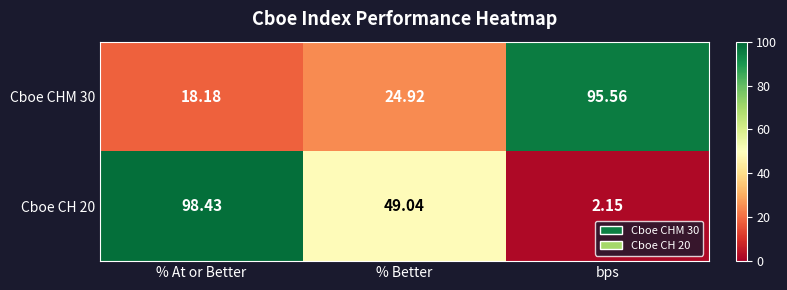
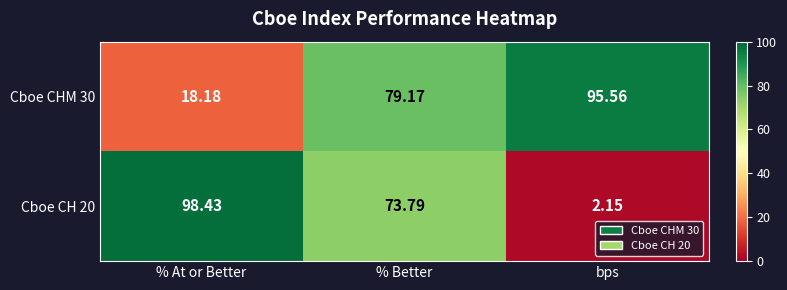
  {
    "Cboe CHM 30": {
      "% At or Better": 18.18,
-     "% Better": 24.92,
+     "% Better": 79.17,
      "bps": 95.56
    },
    "Cboe CH 20": {
      "% At or Better": 98.43,
-     "% Better": 49.04,
+     "% Better": 73.79,
      "bps": 2.15
    }
  }
